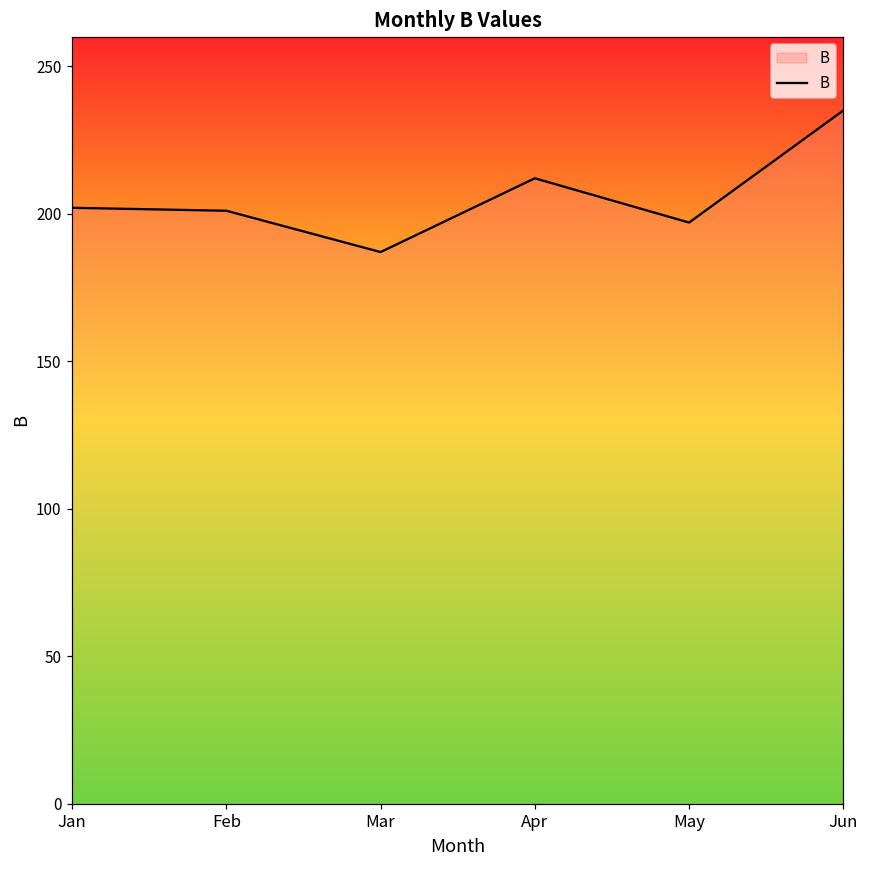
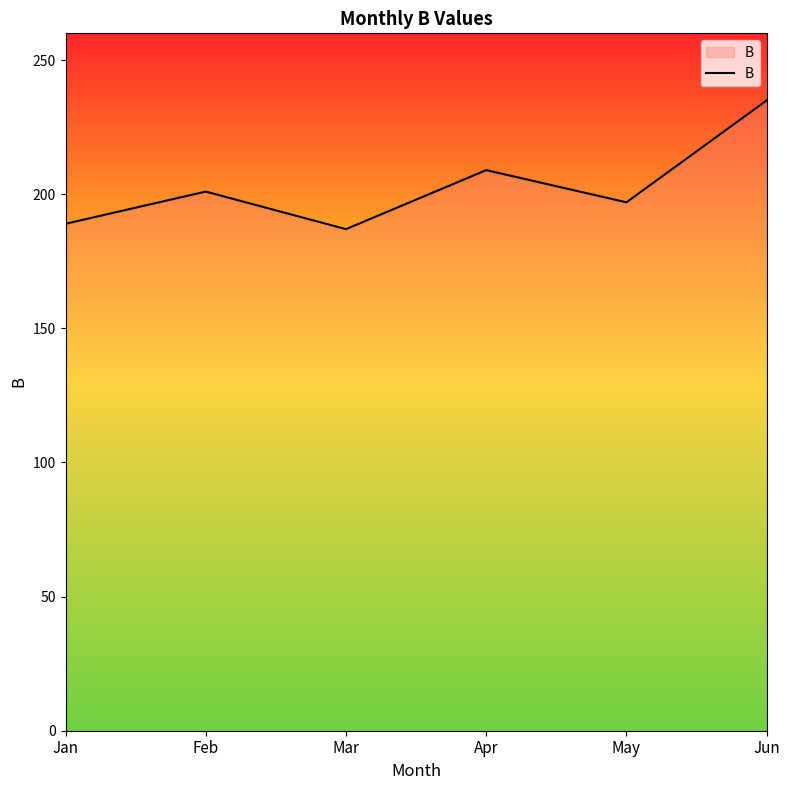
  {
-   "Jan": 202,
+   "Jan": 189,
    "Feb": 201,
    "Mar": 187,
-   "Apr": 212,
+   "Apr": 209,
    "May": 197,
    "Jun": 235
  }
